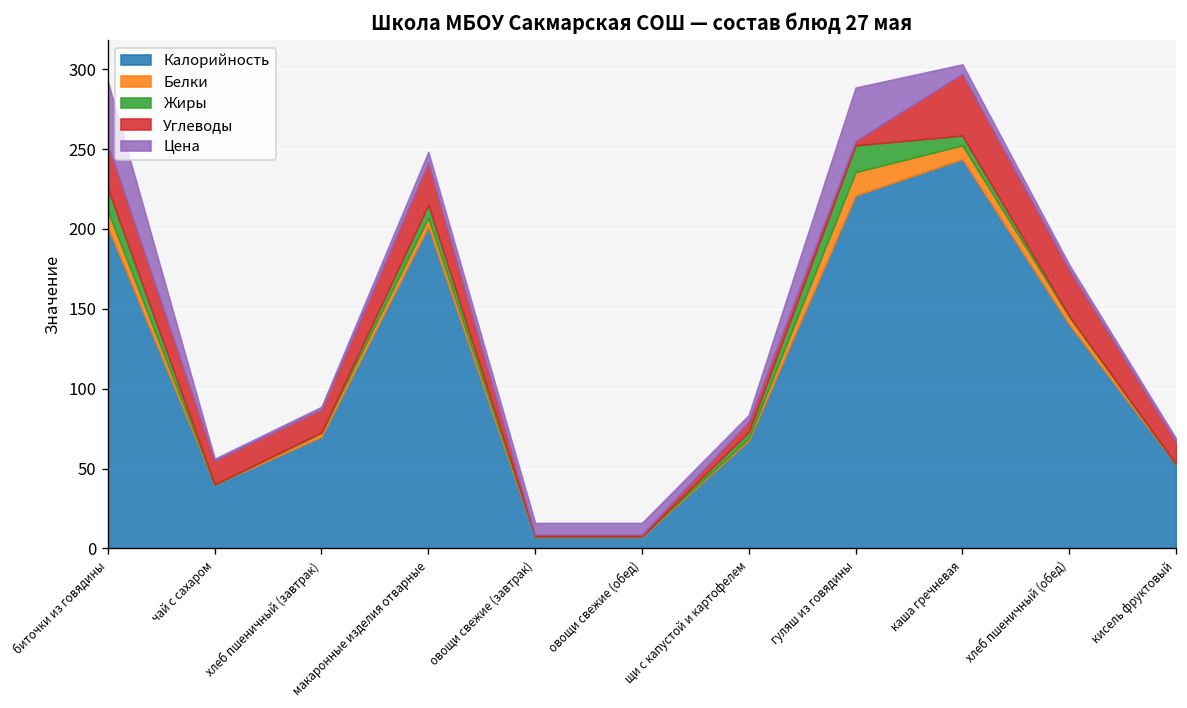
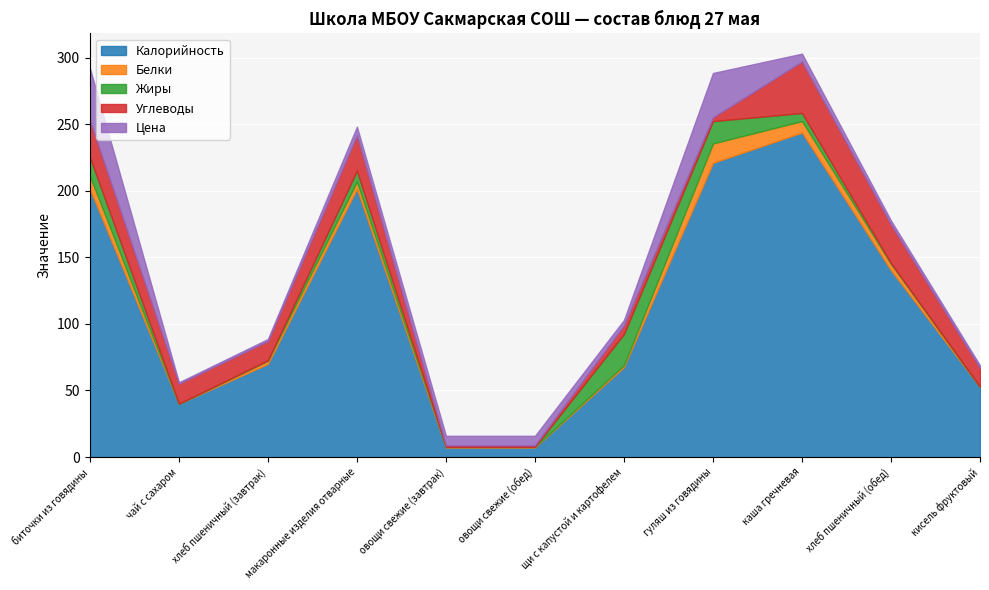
  {
    "Калорийность": {
      "биточки из говядины": 201,
      "хлеб пшеничный (завтрак)": 70,
      "макаронные изделия отварные": 201,
      "гуляш из говядины": 221,
      "каша гречневая": 244,
      "хлеб пшеничный (обед)": 140
    },
    "Белки": {
      "биточки из говядины": 10,
      "макаронные изделия отварные": 6,
      "гуляш из говядины": 15,
      "каша гречневая": 9
    },
    "Жиры": {
      "биточки из говядины": 14,
      "макаронные изделия отварные": 8,
-     "щи с капустой и картофелем": 4,
+     "щи с капустой и картофелем": 23,
      "гуляш из говядины": 17,
      "каша гречневая": 6
    },
    "Углеводы": {
      "биточки из говядины": 28,
      "макаронные изделия отварные": 27,
      "щи с капустой и картофелем": 7,
      "гуляш из говядины": 3,
      "каша гречневая": 39,
      "хлеб пшеничный (обед)": 29,
      "кисель фруктовый": 14
    },
    "Цена": {
      "биточки из говядины": 39,
      "макаронные изделия отварные": 7,
      "овощи свежие (завтрак)": 7,
      "овощи свежие (обед)": 7,
      "щи с капустой и картофелем": 4,
      "гуляш из говядины": 33,
      "каша гречневая": 6,
      "хлеб пшеничный (обед)": 3,
      "кисель фруктовый": 2
    }
  }
